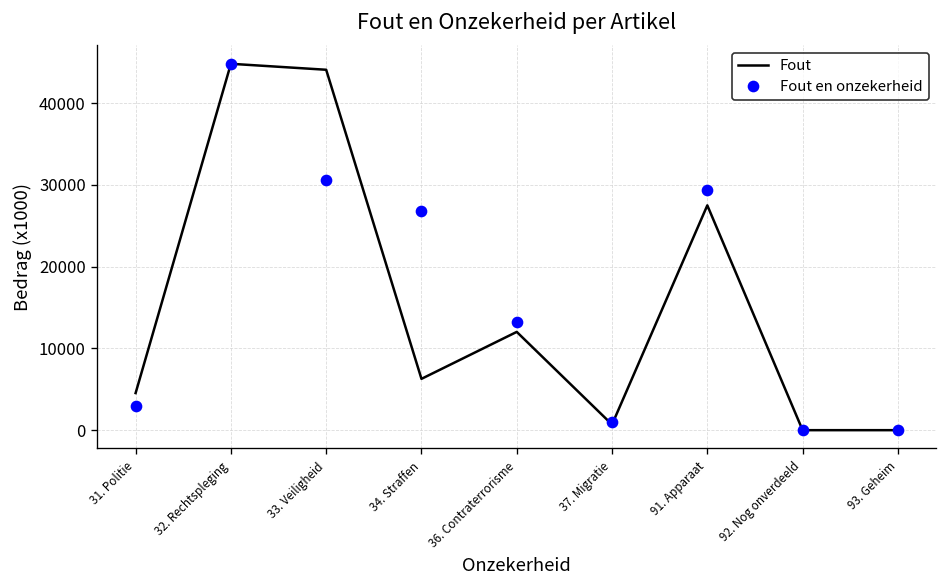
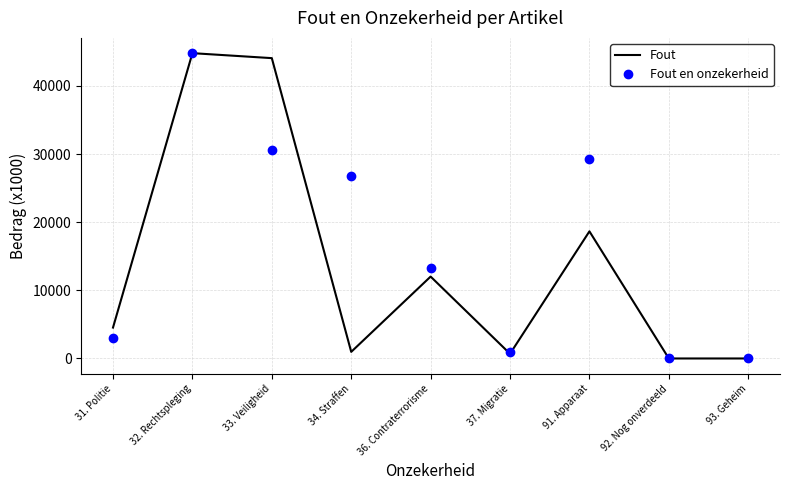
  {
    "Fout": {
      "31. Politie": 5000,
      "33. Veiligheid": 44000,
-     "34. Straffen": 6000,
+     "34. Straffen": 1000,
      "36. Contraterrorisme": 12000,
-     "91. Apparaat": 27000
+     "91. Apparaat": 19000
    },
    "Fout en onzekerheid": {
      "31. Politie": 3000,
      "33. Veiligheid": 31000,
      "34. Straffen": 27000,
      "36. Contraterrorisme": 13000,
      "91. Apparaat": 29000
    }
  }
